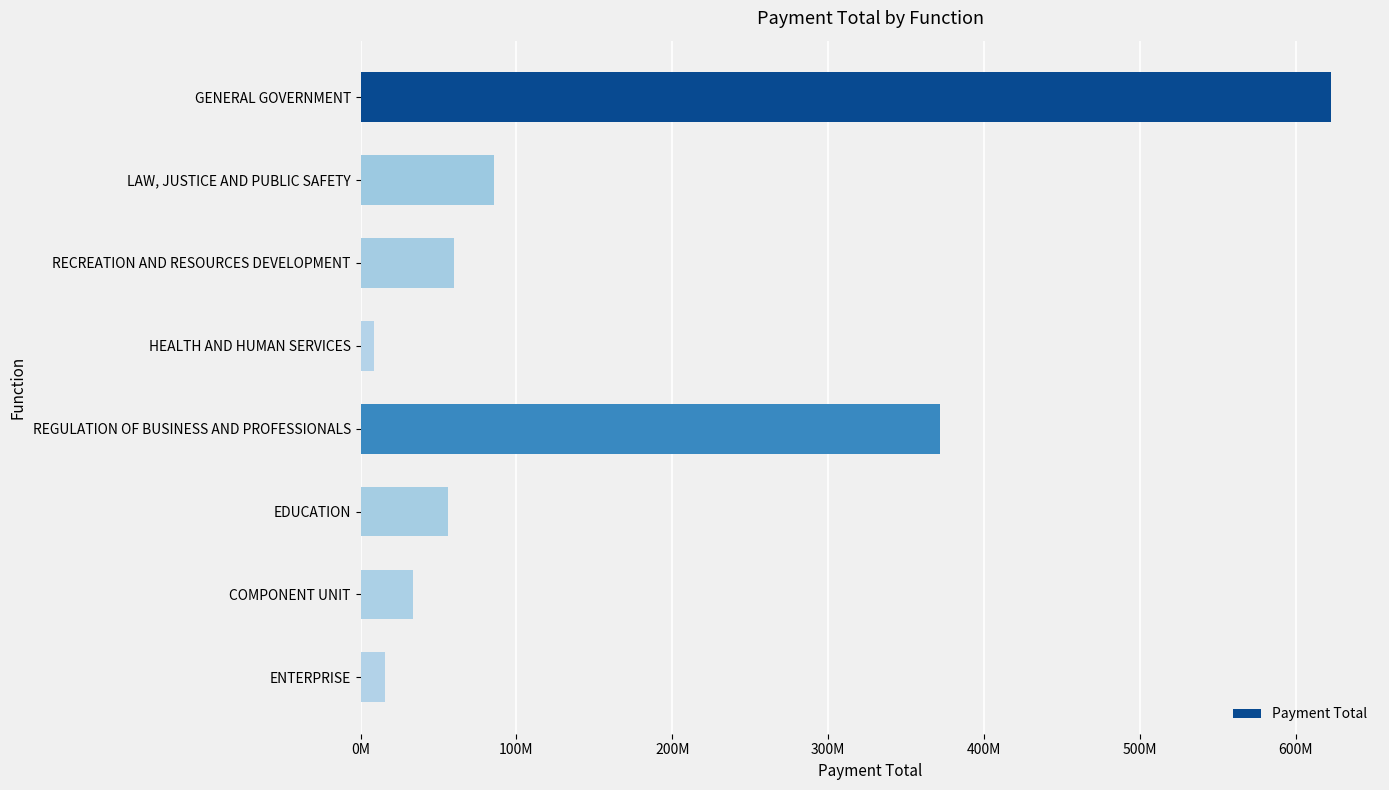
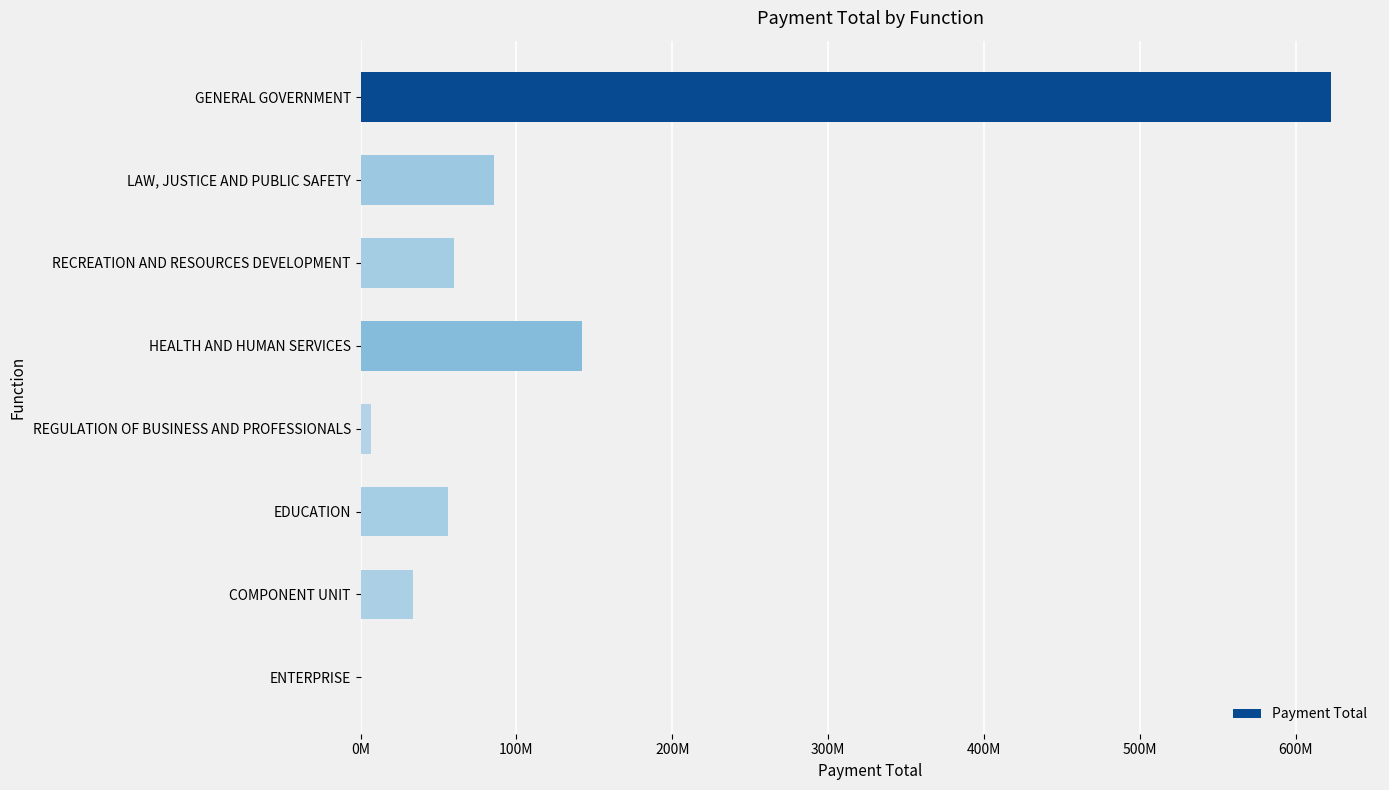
  {
    "GENERAL GOVERNMENT": 623000000,
    "LAW, JUSTICE AND PUBLIC SAFETY": 85000000,
    "RECREATION AND RESOURCES DEVELOPMENT": 60000000,
-   "HEALTH AND HUMAN SERVICES": 9000000,
-   "REGULATION OF BUSINESS AND PROFESSIONALS": 372000000,
+   "HEALTH AND HUMAN SERVICES": 142000000,
+   "REGULATION OF BUSINESS AND PROFESSIONALS": 7000000,
    "EDUCATION": 56000000,
    "COMPONENT UNIT": 34000000,
-   "ENTERPRISE": 16000000
+   "ENTERPRISE": 0
  }
